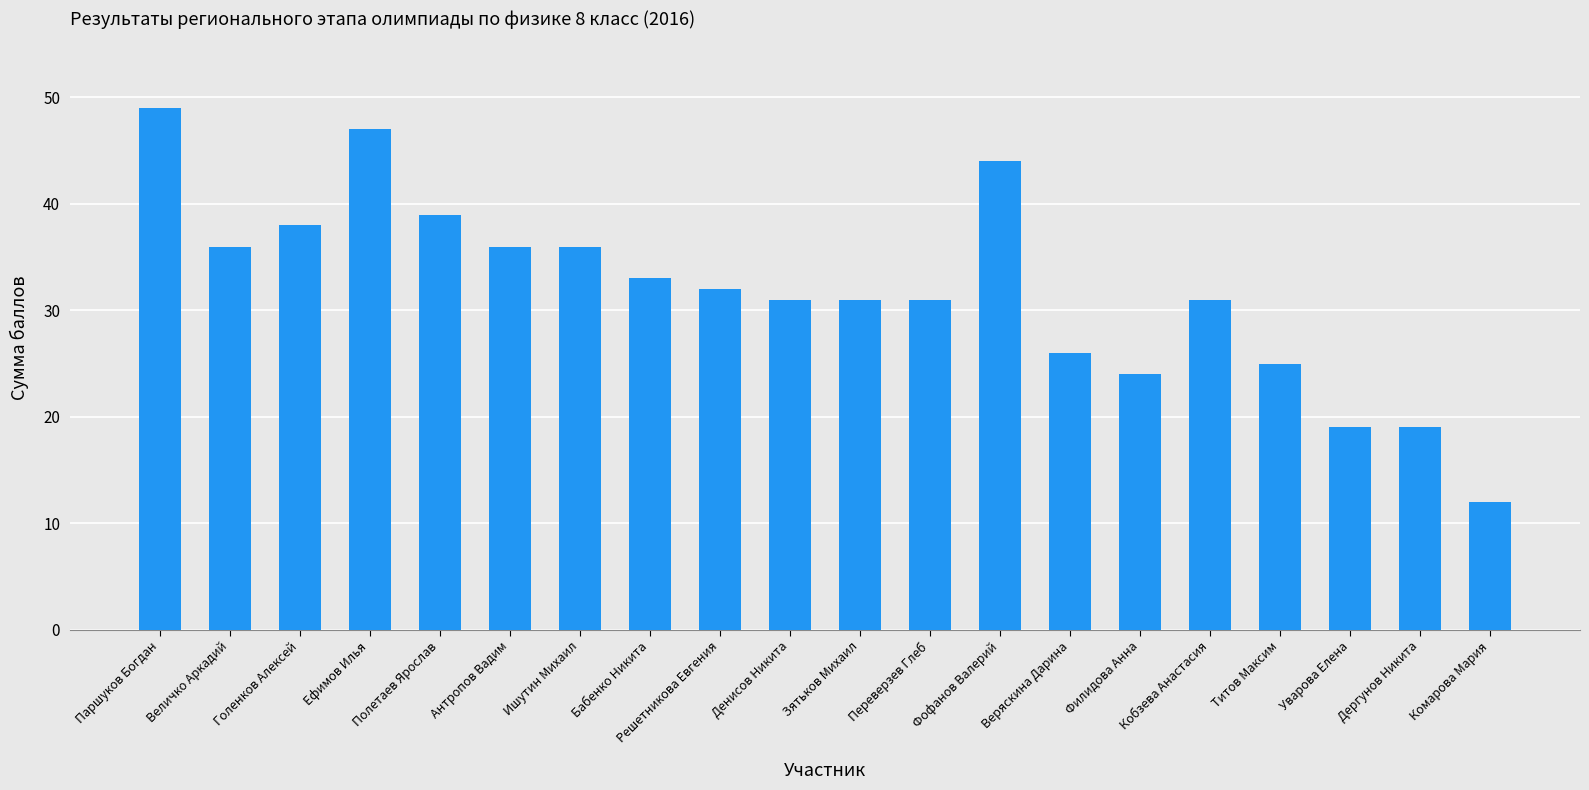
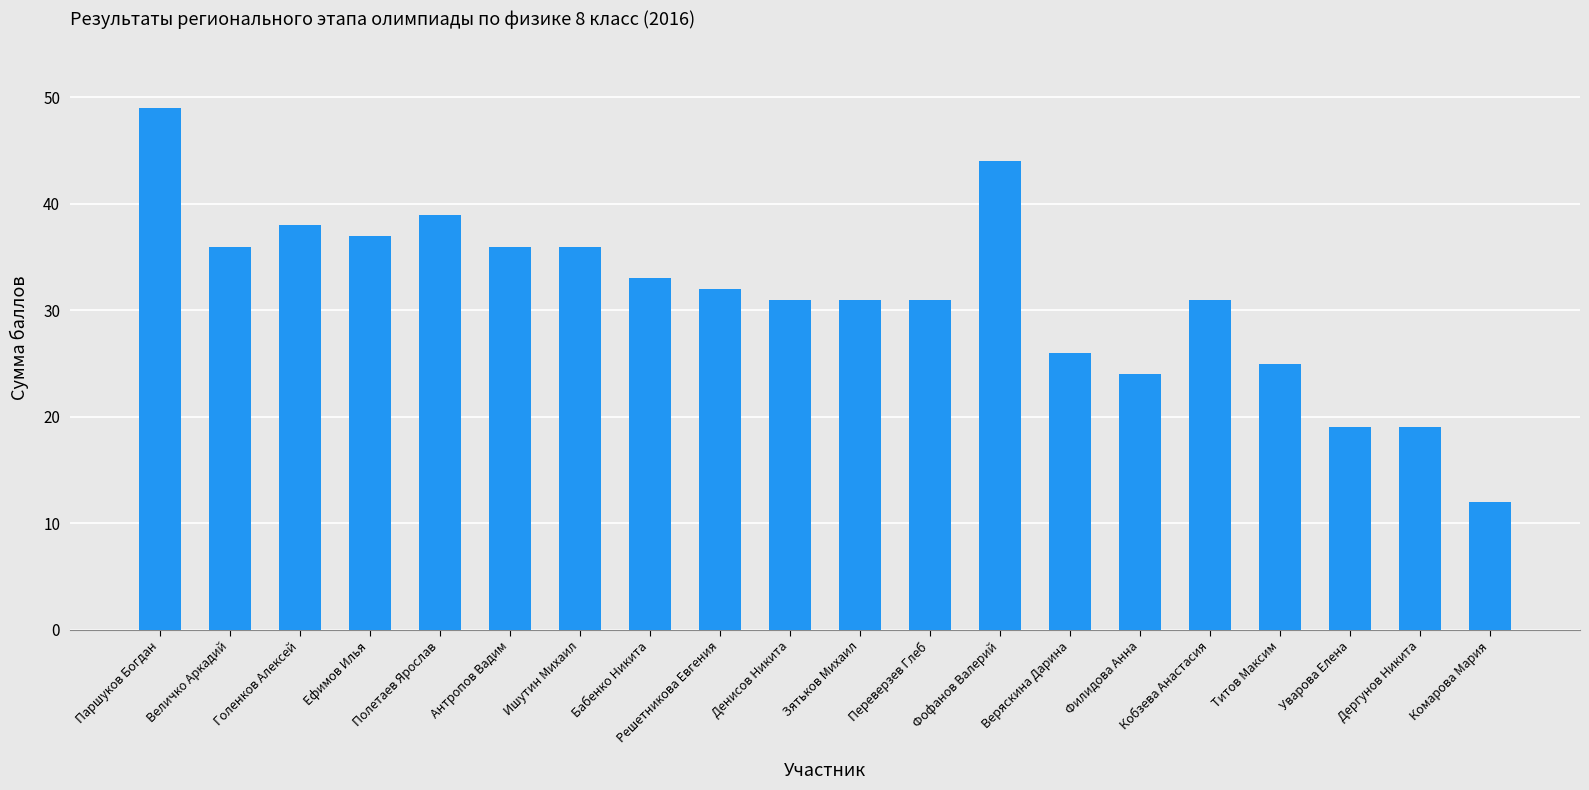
  {
    "Паршуков Богдан": 49,
    "Величко Аркадий": 36,
    "Голенков Алексей": 38,
-   "Ефимов Илья": 47,
+   "Ефимов Илья": 37,
    "Полетаев Ярослав": 39,
    "Антропов Вадим": 36,
    "Ишутин Михаил": 36,
    "Бабенко Никита": 33,
    "Решетникова Евгения": 32,
    "Денисов Никита": 31,
    "Зятьков Михаил": 31,
    "Переверзев Глеб": 31,
    "Фофанов Валерий": 44,
    "Веряскина Дарина": 26,
    "Филидова Анна": 24,
    "Кобзева Анастасия": 31,
    "Титов Максим": 25,
    "Уварова Елена": 19,
    "Дергунов Никита": 19,
    "Комарова Мария": 12
  }
